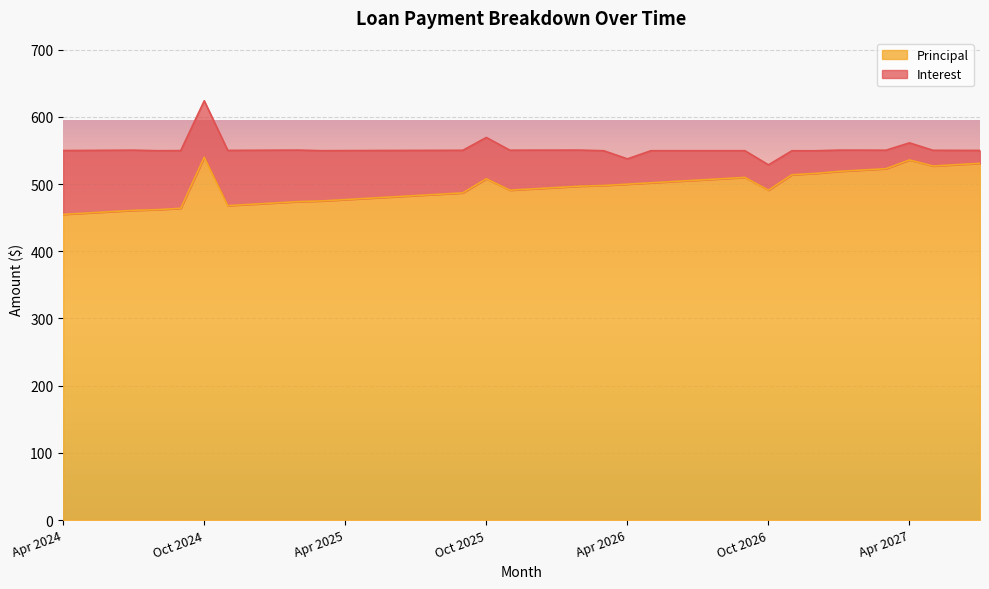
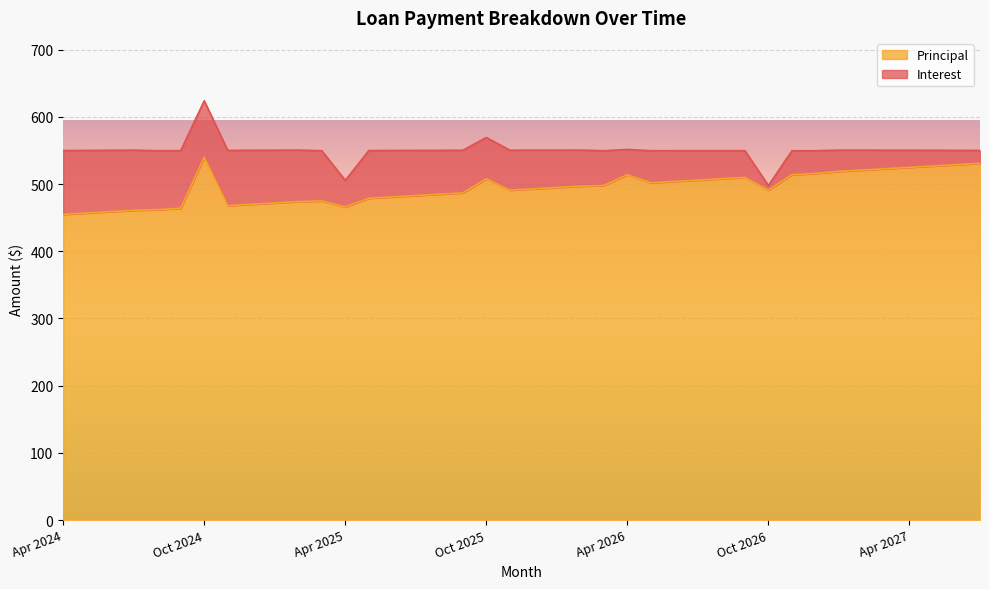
  {
    "Principal": {
      "Apr 2024": 460,
      "Oct 2024": 540,
-     "Apr 2025": 480,
+     "Apr 2025": 470,
      "Oct 2025": 510,
-     "Apr 2026": 500,
+     "Apr 2026": 510,
      "Oct 2026": 490,
-     "Apr 2027": 540
+     "Apr 2027": 530
    },
    "Interest": {
      "Apr 2024": 100,
      "Oct 2024": 80,
-     "Apr 2025": 70,
+     "Apr 2025": 40,
      "Oct 2025": 60,
      "Apr 2026": 40,
-     "Oct 2026": 40,
+     "Oct 2026": 10,
      "Apr 2027": 30
    }
  }
